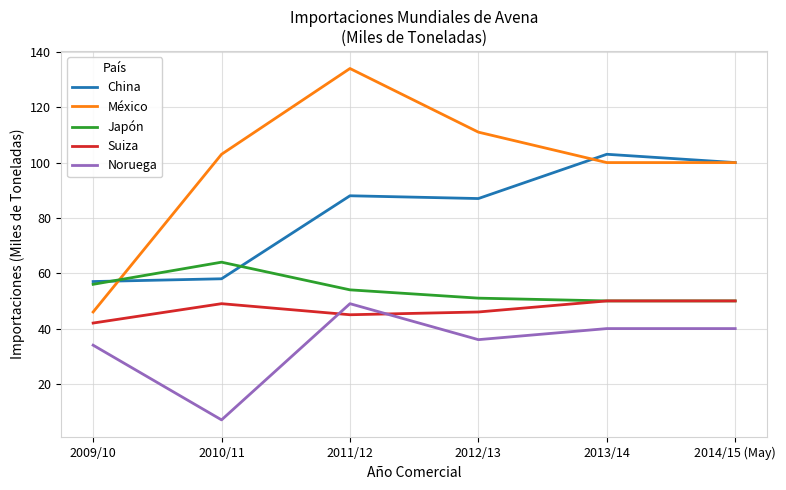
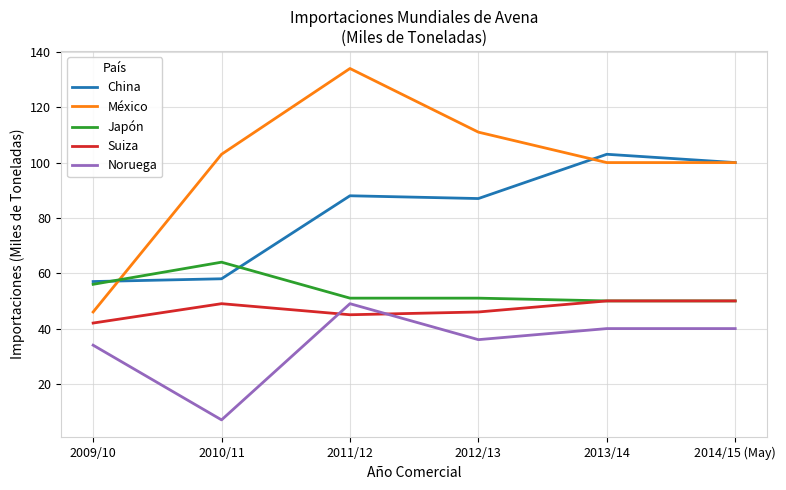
  {
    "China": {
      "2009/10": 57,
      "2010/11": 58,
      "2011/12": 88,
      "2012/13": 87,
      "2013/14": 103
    },
    "México": {
      "2009/10": 46,
      "2010/11": 103,
      "2011/12": 134,
      "2012/13": 111,
      "2013/14": 100
    },
    "Japón": {
      "2009/10": 56,
      "2010/11": 64,
-     "2011/12": 54,
+     "2011/12": 51,
      "2012/13": 51
    },
    "Suiza": {
      "2009/10": 42,
      "2010/11": 49,
      "2011/12": 45,
      "2012/13": 46
    },
    "Noruega": {
      "2009/10": 34,
      "2010/11": 7,
      "2011/12": 49,
      "2012/13": 36,
      "2013/14": 40,
      "2014/15 (May)": 40
    }
  }
